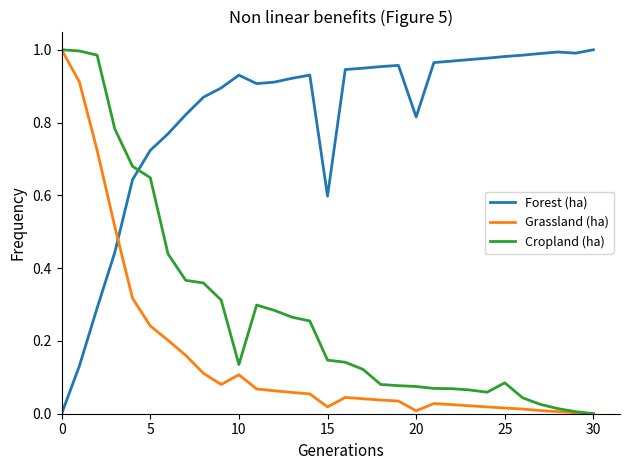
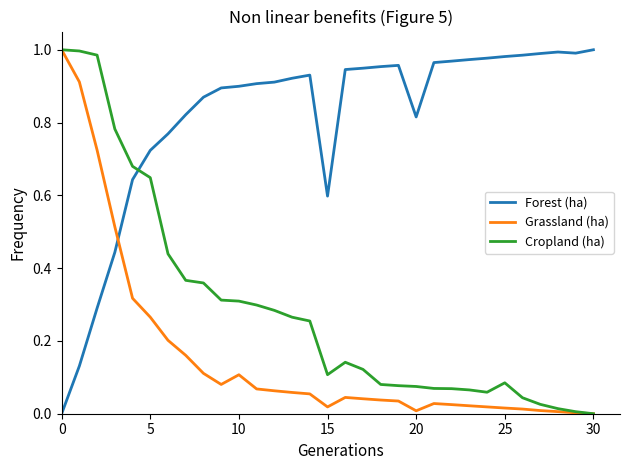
  {
    "Forest (ha)": {
      "0": 0.00,
      "5": 0.72,
-     "10": 0.93,
+     "10": 0.90,
      "15": 0.60,
      "20": 0.82,
      "25": 0.98,
      "30": 1.00
    },
    "Grassland (ha)": {
-     "5": 0.24,
+     "5": 0.27,
      "10": 0.11,
      "15": 0.02,
      "20": 0.01,
      "25": 0.02
    },
    "Cropland (ha)": {
      "5": 0.65,
-     "10": 0.14,
-     "15": 0.15,
+     "10": 0.31,
+     "15": 0.11,
      "20": 0.07,
      "25": 0.08
    }
  }
